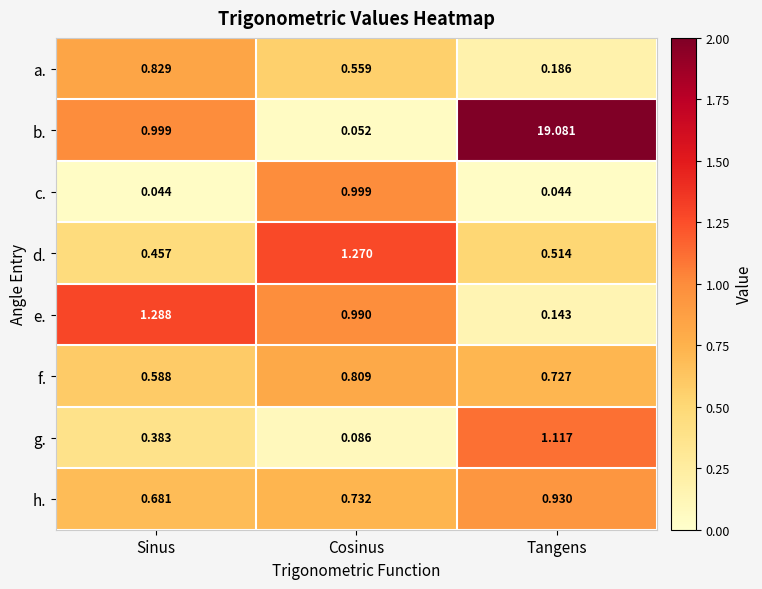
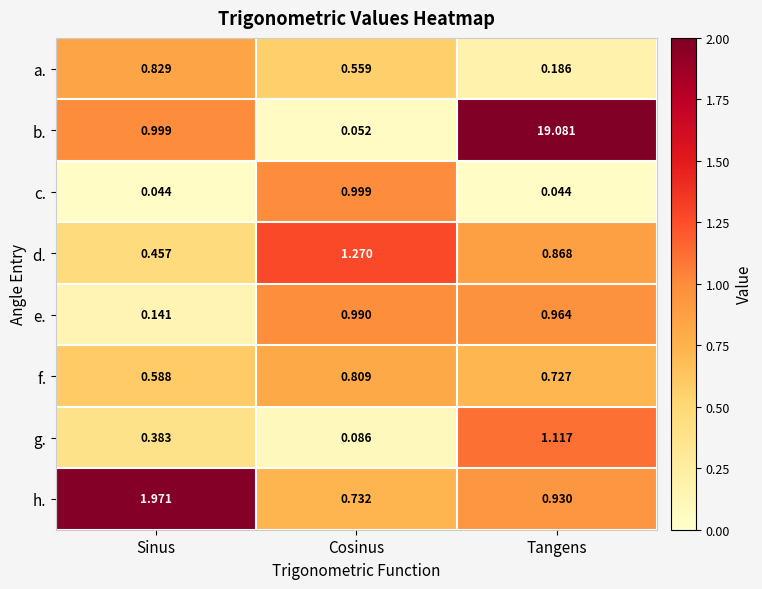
  {
    "a.": {
      "Sinus": 0.829,
      "Cosinus": 0.559,
      "Tangens": 0.186
    },
    "b.": {
      "Sinus": 0.999,
      "Cosinus": 0.052,
      "Tangens": 19.081
    },
    "c.": {
      "Sinus": 0.044,
      "Cosinus": 0.999,
      "Tangens": 0.044
    },
    "d.": {
      "Sinus": 0.457,
      "Cosinus": 1.270,
-     "Tangens": 0.514
+     "Tangens": 0.868
    },
    "e.": {
-     "Sinus": 1.288,
+     "Sinus": 0.141,
      "Cosinus": 0.990,
-     "Tangens": 0.143
+     "Tangens": 0.964
    },
    "f.": {
      "Sinus": 0.588,
      "Cosinus": 0.809,
      "Tangens": 0.727
    },
    "g.": {
      "Sinus": 0.383,
      "Cosinus": 0.086,
      "Tangens": 1.117
    },
    "h.": {
-     "Sinus": 0.681,
+     "Sinus": 1.971,
      "Cosinus": 0.732,
      "Tangens": 0.930
    }
  }
